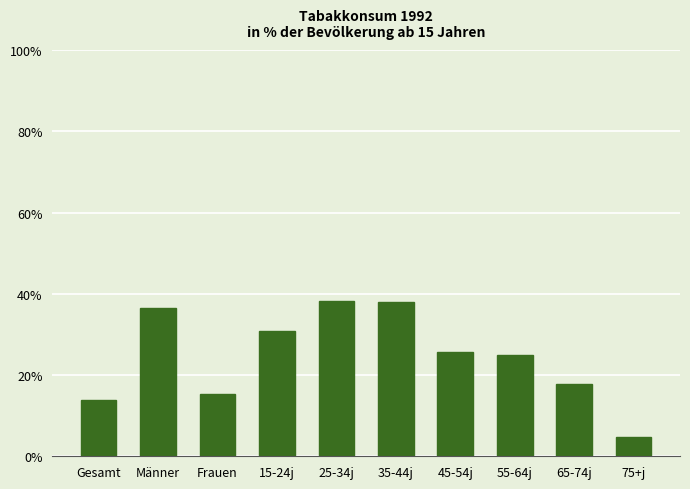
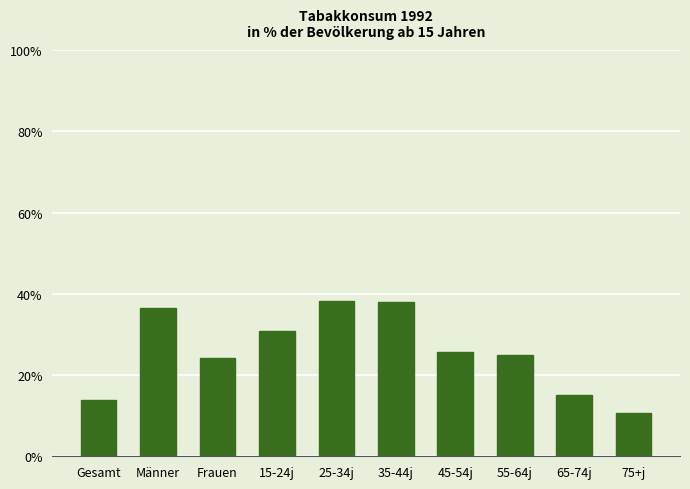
  {
    "Gesamt": "14%",
    "Männer": "37%",
-   "Frauen": "15%",
+   "Frauen": "24%",
    "15-24j": "31%",
    "25-34j": "38%",
    "35-44j": "38%",
    "45-54j": "26%",
    "55-64j": "25%",
-   "65-74j": "18%",
-   "75+j": "5%"
+   "65-74j": "15%",
+   "75+j": "11%"
  }
